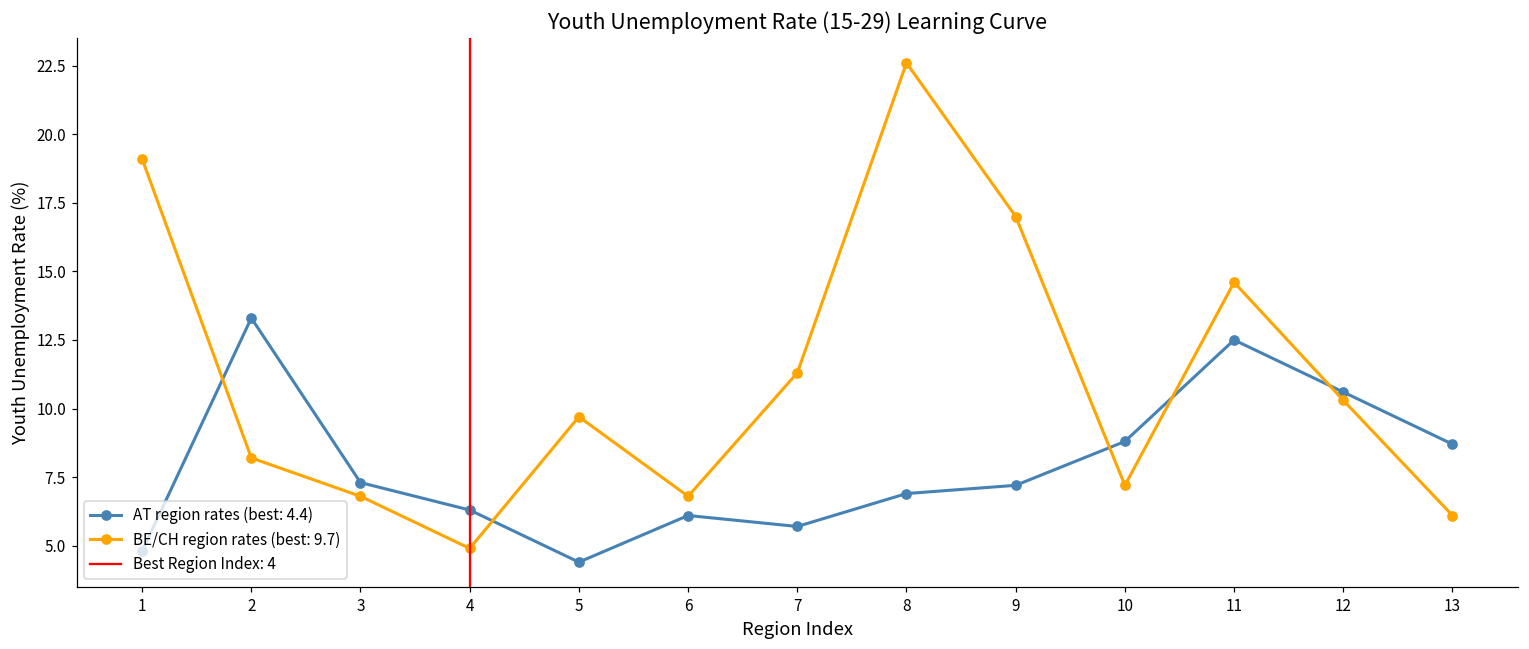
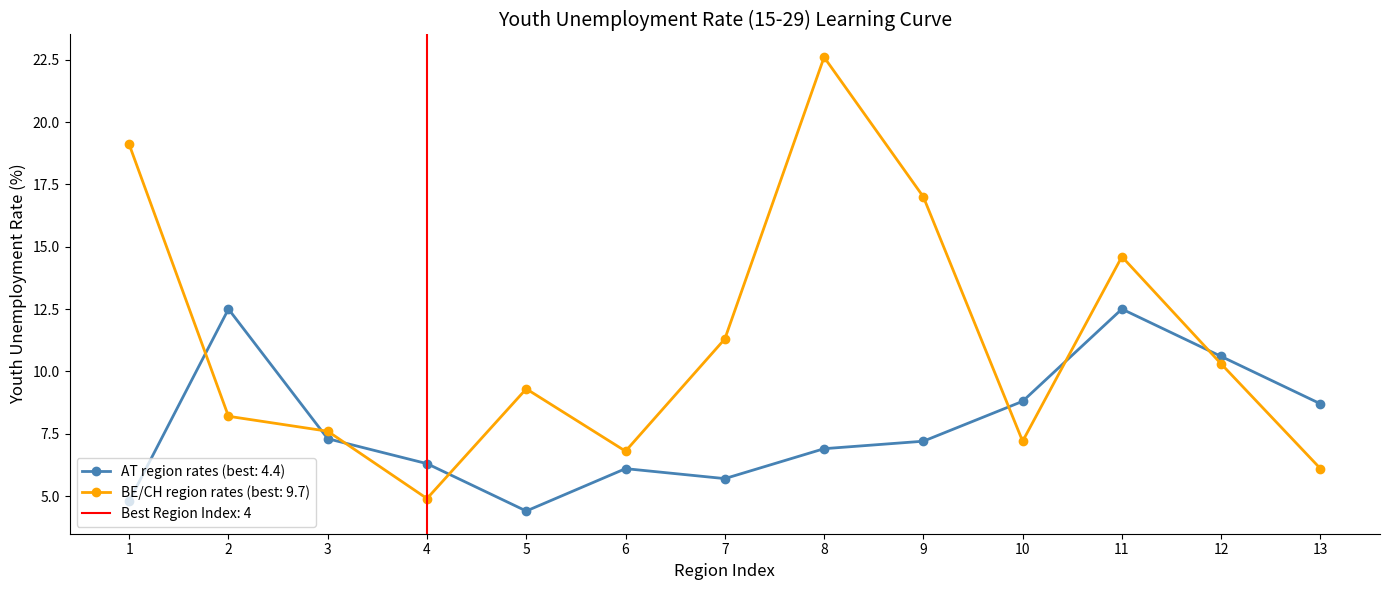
  {
    "AT region rates (best: 4.4)": {
-     "2": 13.3,
+     "2": 12.5,
      "3": 7.3,
      "4": 6.3,
      "5": 4.4,
      "6": 6.1,
      "7": 5.7,
      "8": 6.9,
      "9": 7.2,
      "10": 8.8,
      "11": 12.5,
      "12": 10.6,
      "13": 8.7
    },
    "BE/CH region rates (best: 9.7)": {
      "1": 19.1,
      "2": 8.2,
-     "3": 6.8,
+     "3": 7.6,
      "4": 4.9,
-     "5": 9.7,
+     "5": 9.3,
      "6": 6.8,
      "7": 11.3,
      "8": 22.6,
      "9": 17.0,
      "10": 7.2,
      "11": 14.6,
      "12": 10.3,
      "13": 6.1
    }
  }
